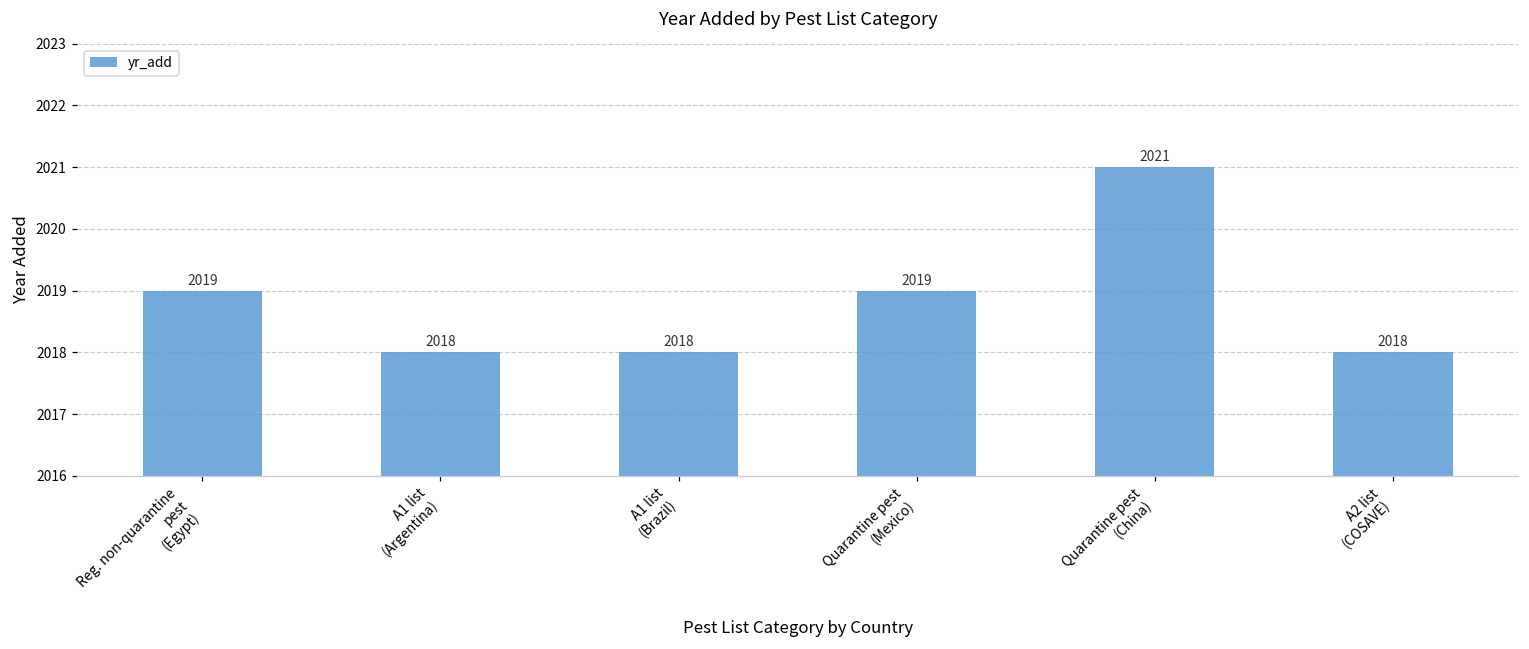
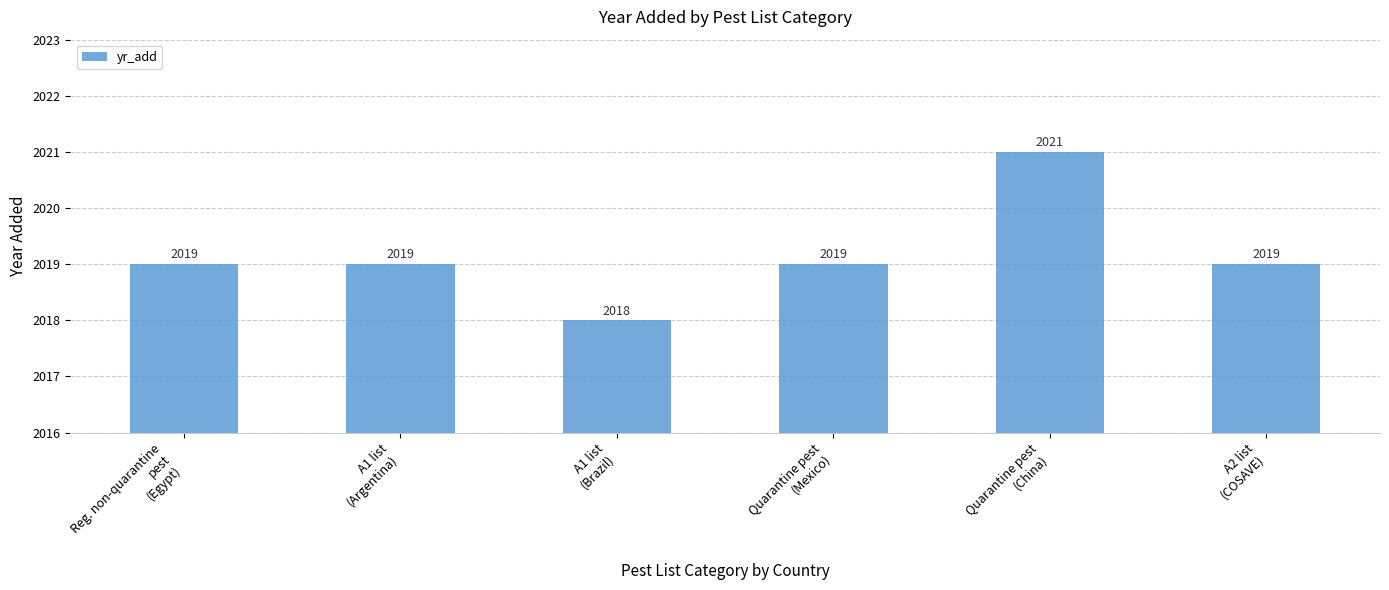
  {
    "Reg. non-quarantine pest (Egypt)": 2019,
-   "A1 list (Argentina)": 2018,
+   "A1 list (Argentina)": 2019,
    "A1 list (Brazil)": 2018,
    "Quarantine pest (Mexico)": 2019,
    "Quarantine pest (China)": 2021,
-   "A2 list (COSAVE)": 2018
+   "A2 list (COSAVE)": 2019
  }
